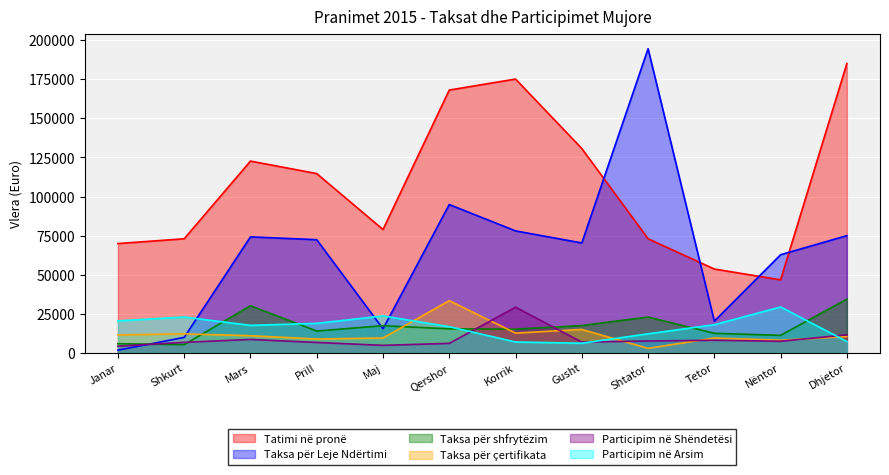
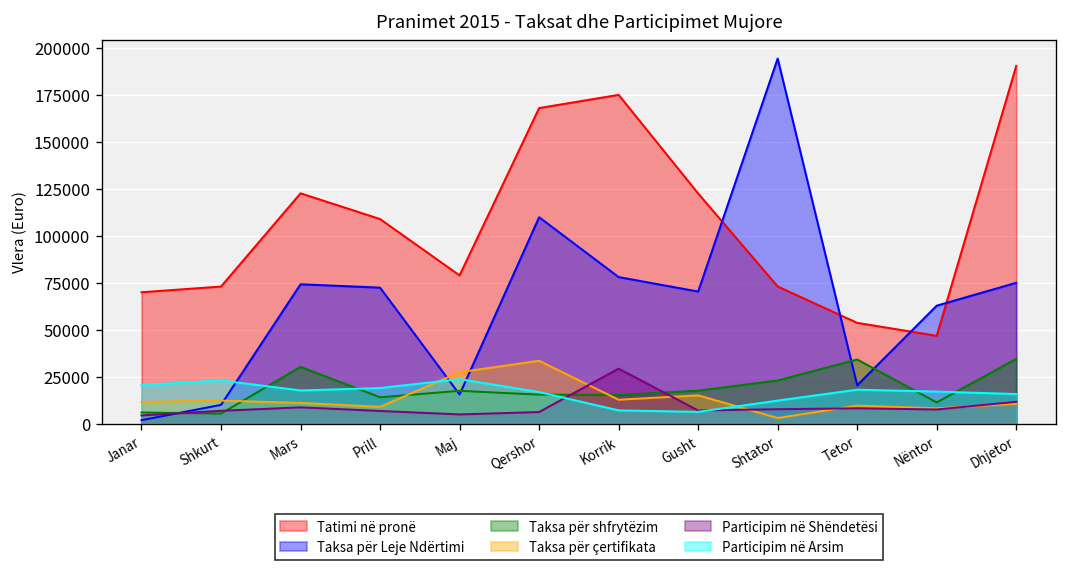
  {
    "Tatimi në pronë": {
      "Janar": 70000,
      "Shkurt": 73000,
      "Mars": 123000,
-     "Prill": 115000,
+     "Prill": 109000,
      "Maj": 79000,
      "Qershor": 168000,
      "Korrik": 175000,
-     "Gusht": 131000,
+     "Gusht": 123000,
      "Shtator": 73000,
      "Tetor": 54000,
      "Nëntor": 47000,
-     "Dhjetor": 185000
+     "Dhjetor": 191000
    },
    "Taksa për Leje Ndërtimi": {
      "Janar": 2000,
      "Shkurt": 10000,
      "Mars": 74000,
      "Prill": 72000,
      "Maj": 15000,
-     "Qershor": 95000,
+     "Qershor": 110000,
      "Korrik": 78000,
      "Gusht": 70000,
      "Shtator": 194000,
      "Tetor": 20000,
      "Nëntor": 63000,
      "Dhjetor": 75000
    },
    "Taksa për shfrytëzim": {
      "Mars": 30000,
      "Prill": 14000,
      "Maj": 17000,
      "Korrik": 15000,
      "Gusht": 17000,
      "Shtator": 23000,
-     "Tetor": 13000,
+     "Tetor": 34000,
      "Nëntor": 11000,
      "Dhjetor": 34000
    },
    "Taksa për çertifikata": {
      "Janar": 11000,
      "Shkurt": 12000,
      "Mars": 11000,
      "Prill": 9000,
-     "Maj": 10000,
+     "Maj": 27000,
      "Qershor": 33000,
      "Korrik": 13000,
      "Gusht": 15000,
      "Shtator": 3000
    },
    "Participim në Shëndetësi": {
      "Mars": 9000,
      "Prill": 7000,
      "Maj": 5000,
      "Qershor": 6000,
      "Korrik": 29000,
      "Shtator": 8000
    },
    "Participim në Arsim": {
      "Janar": 20000,
      "Shkurt": 23000,
      "Mars": 18000,
      "Prill": 19000,
      "Maj": 24000,
      "Korrik": 7000,
      "Shtator": 12000,
      "Tetor": 18000,
-     "Nëntor": 29000,
-     "Dhjetor": 7000
+     "Nëntor": 17000,
+     "Dhjetor": 16000
    }
  }
